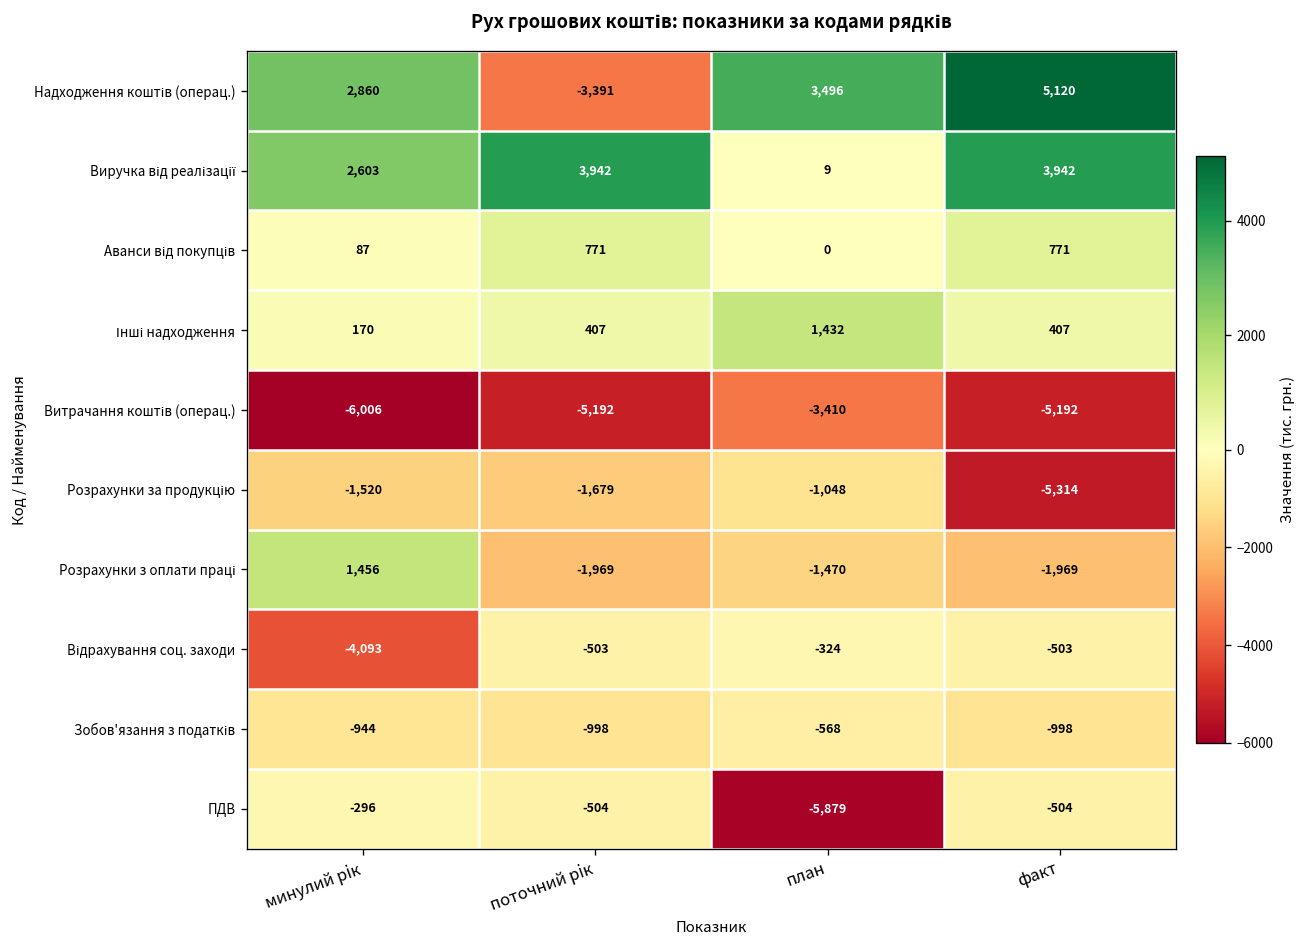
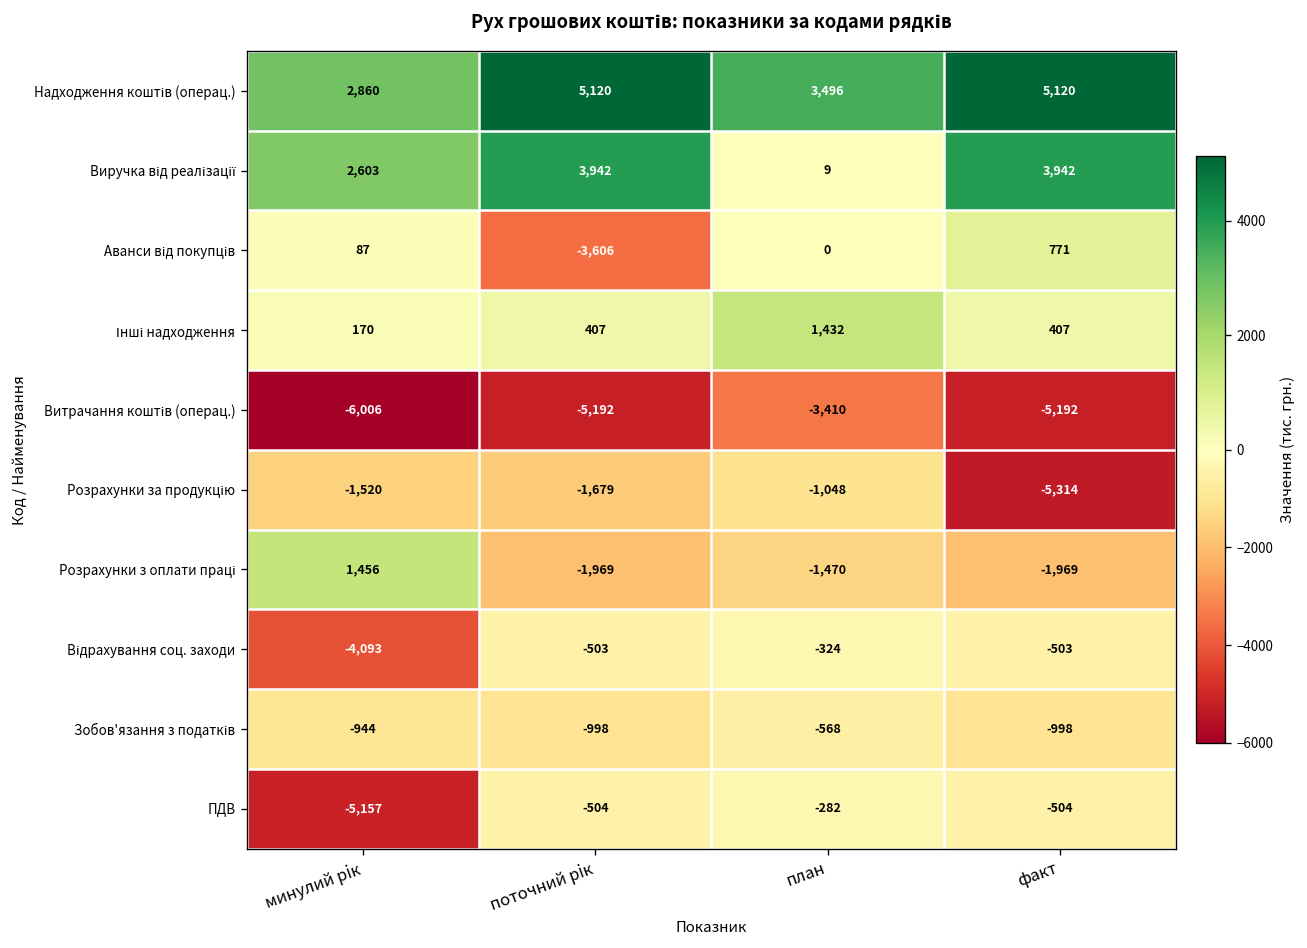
  {
    "Надходження коштів (операц.)": {
      "минулий рік": "2,860",
-     "поточний рік": "-3,391",
+     "поточний рік": "5,120",
      "план": "3,496",
      "факт": "5,120"
    },
    "Виручка від реалізації": {
      "минулий рік": "2,603",
      "поточний рік": "3,942",
      "план": "9",
      "факт": "3,942"
    },
    "Аванси від покупців": {
      "минулий рік": "87",
-     "поточний рік": "771",
+     "поточний рік": "-3,606",
      "план": "0",
      "факт": "771"
    },
    "Інші надходження": {
      "минулий рік": "170",
      "поточний рік": "407",
      "план": "1,432",
      "факт": "407"
    },
    "Витрачання коштів (операц.)": {
      "минулий рік": "-6,006",
      "поточний рік": "-5,192",
      "план": "-3,410",
      "факт": "-5,192"
    },
    "Розрахунки за продукцію": {
      "минулий рік": "-1,520",
      "поточний рік": "-1,679",
      "план": "-1,048",
      "факт": "-5,314"
    },
    "Розрахунки з оплати праці": {
      "минулий рік": "1,456",
      "поточний рік": "-1,969",
      "план": "-1,470",
      "факт": "-1,969"
    },
    "Відрахування соц. заходи": {
      "минулий рік": "-4,093",
      "поточний рік": "-503",
      "план": "-324",
      "факт": "-503"
    },
    "Зобов'язання з податків": {
      "минулий рік": "-944",
      "поточний рік": "-998",
      "план": "-568",
      "факт": "-998"
    },
    "ПДВ": {
-     "минулий рік": "-296",
+     "минулий рік": "-5,157",
      "поточний рік": "-504",
-     "план": "-5,879",
+     "план": "-282",
      "факт": "-504"
    }
  }
